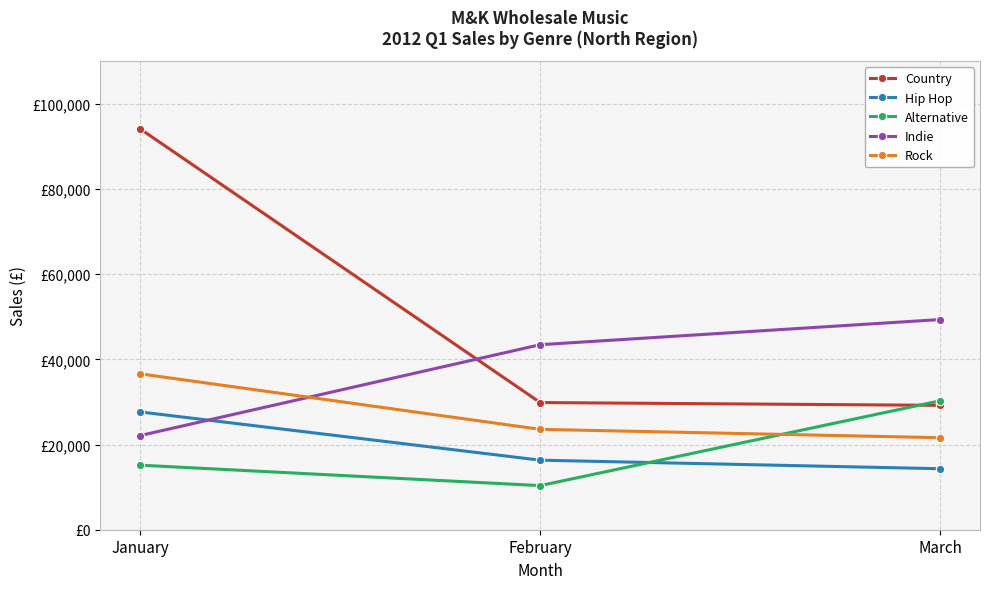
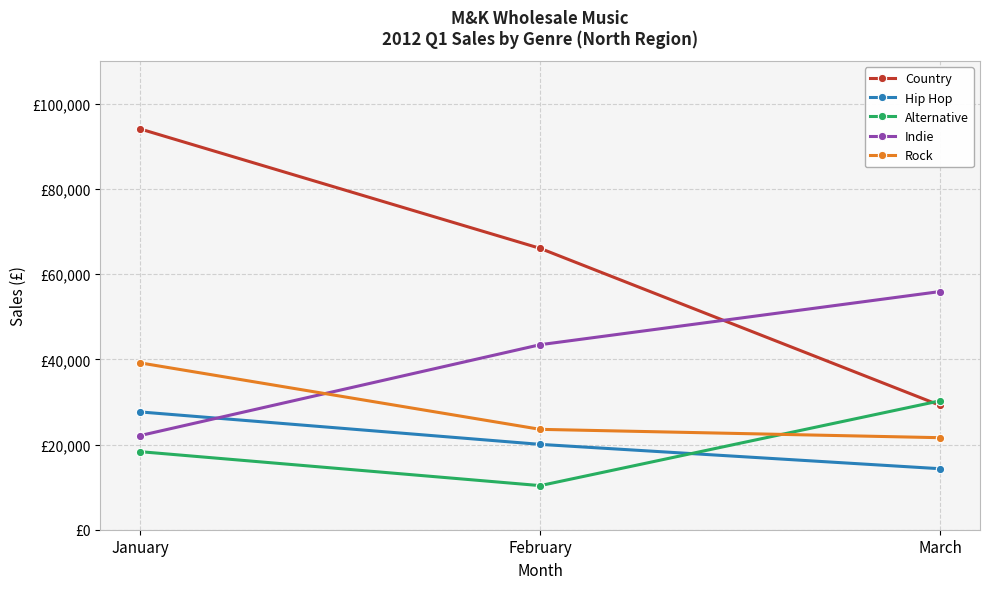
  {
    "Country": {
      "January": "£94,000",
-     "February": "£30,000",
+     "February": "£66,000",
      "March": "£29,000"
    },
    "Hip Hop": {
      "January": "£28,000",
-     "February": "£16,000",
+     "February": "£20,000",
      "March": "£14,000"
    },
    "Alternative": {
-     "January": "£15,000",
+     "January": "£18,000",
      "February": "£10,000",
      "March": "£30,000"
    },
    "Indie": {
      "January": "£22,000",
      "February": "£43,000",
-     "March": "£49,000"
+     "March": "£56,000"
    },
    "Rock": {
-     "January": "£37,000",
+     "January": "£39,000",
      "February": "£24,000",
      "March": "£22,000"
    }
  }
